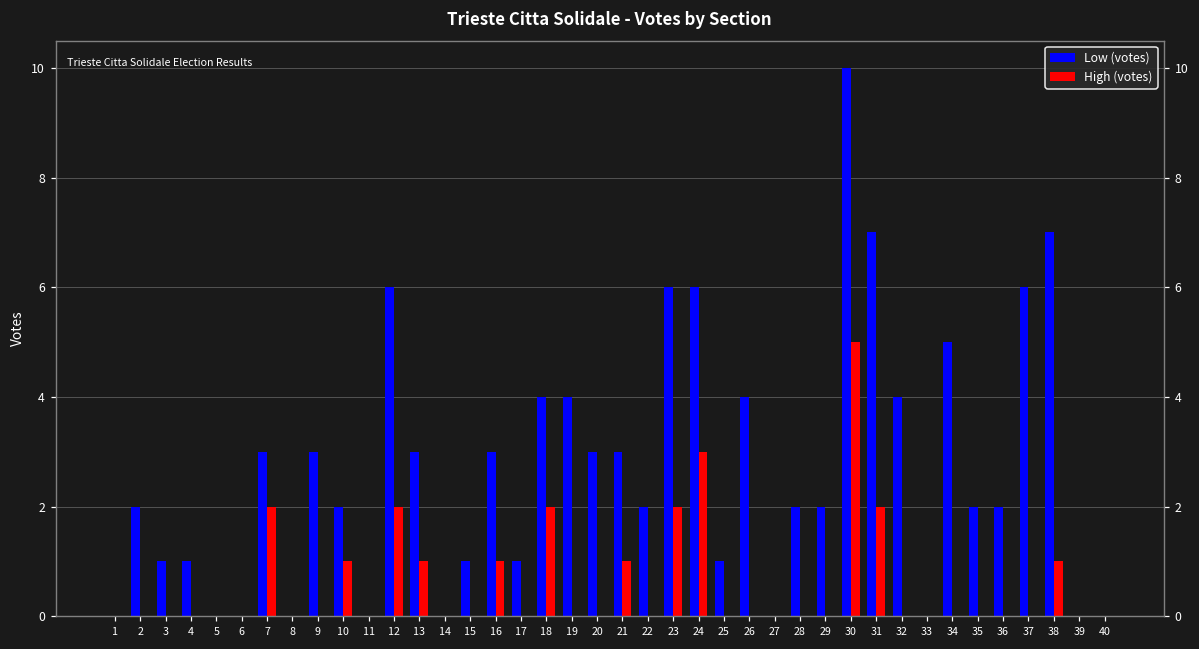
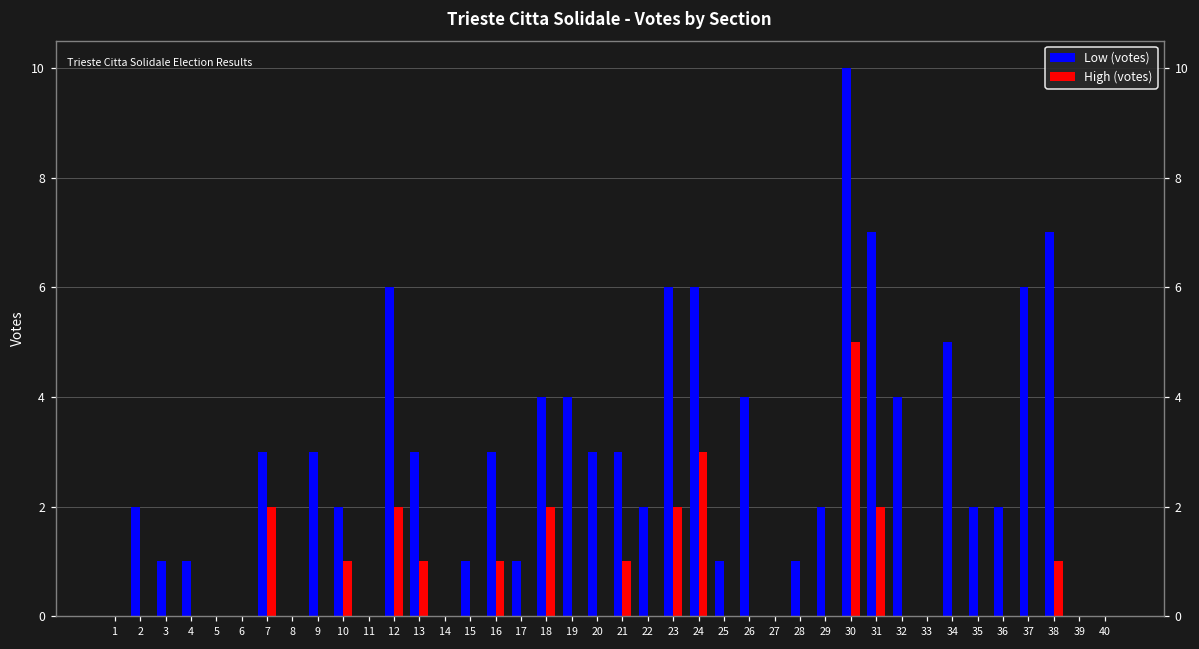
  {
    "Low (votes)": {
      "1": 0,
      "2": 2,
      "3": 1,
      "4": 1,
      "5": 0,
      "6": 0,
      "7": 3,
      "8": 0,
      "9": 3,
      "10": 2,
      "11": 0,
      "12": 6,
      "13": 3,
      "14": 0,
      "15": 1,
      "16": 3,
      "17": 1,
      "18": 4,
      "19": 4,
      "20": 3,
      "21": 3,
      "22": 2,
      "23": 6,
      "24": 6,
      "25": 1,
      "26": 4,
      "27": 0,
-     "28": 2,
+     "28": 1,
      "29": 2,
      "30": 10,
      "31": 7,
      "32": 4,
      "33": 0,
      "34": 5,
      "35": 2,
      "36": 2,
      "37": 6,
      "38": 7,
      "39": 0,
      "40": 0
    },
    "High (votes)": {
      "1": 0,
      "2": 0,
      "3": 0,
      "4": 0,
      "5": 0,
      "6": 0,
      "7": 2,
      "8": 0,
      "9": 0,
      "10": 1,
      "11": 0,
      "12": 2,
      "13": 1,
      "14": 0,
      "15": 0,
      "16": 1,
      "17": 0,
      "18": 2,
      "19": 0,
      "20": 0,
      "21": 1,
      "22": 0,
      "23": 2,
      "24": 3,
      "25": 0,
      "26": 0,
      "27": 0,
      "28": 0,
      "29": 0,
      "30": 5,
      "31": 2,
      "32": 0,
      "33": 0,
      "34": 0,
      "35": 0,
      "36": 0,
      "37": 0,
      "38": 1,
      "39": 0,
      "40": 0
    }
  }
